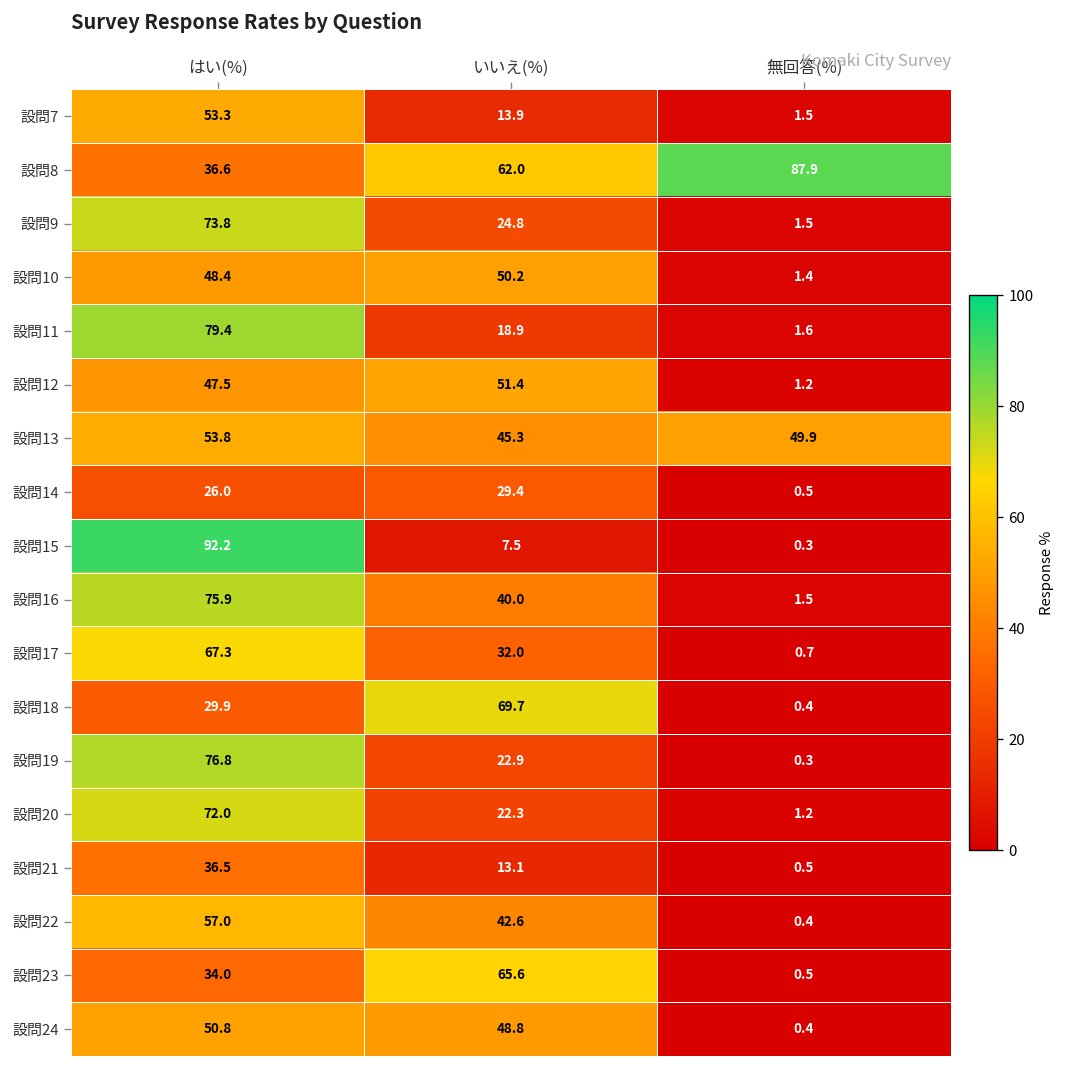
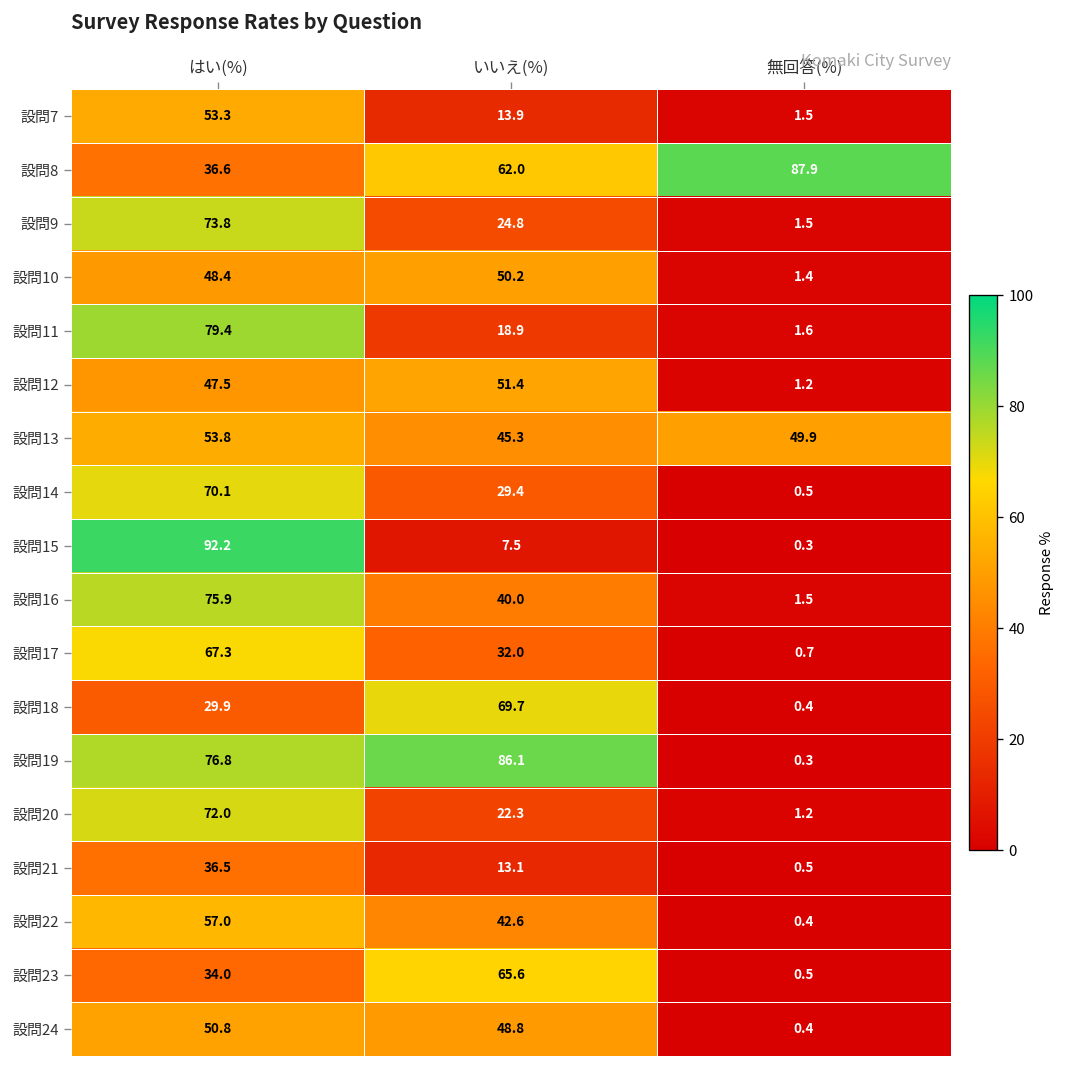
  {
    "設問7": {
      "はい(%)": 53.3,
      "いいえ(%)": 13.9,
      "無回答(%)": 1.5
    },
    "設問8": {
      "はい(%)": 36.6,
      "いいえ(%)": 62.0,
      "無回答(%)": 87.9
    },
    "設問9": {
      "はい(%)": 73.8,
      "いいえ(%)": 24.8,
      "無回答(%)": 1.5
    },
    "設問10": {
      "はい(%)": 48.4,
      "いいえ(%)": 50.2,
      "無回答(%)": 1.4
    },
    "設問11": {
      "はい(%)": 79.4,
      "いいえ(%)": 18.9,
      "無回答(%)": 1.6
    },
    "設問12": {
      "はい(%)": 47.5,
      "いいえ(%)": 51.4,
      "無回答(%)": 1.2
    },
    "設問13": {
      "はい(%)": 53.8,
      "いいえ(%)": 45.3,
      "無回答(%)": 49.9
    },
    "設問14": {
-     "はい(%)": 26.0,
+     "はい(%)": 70.1,
      "いいえ(%)": 29.4,
      "無回答(%)": 0.5
    },
    "設問15": {
      "はい(%)": 92.2,
      "いいえ(%)": 7.5,
      "無回答(%)": 0.3
    },
    "設問16": {
      "はい(%)": 75.9,
      "いいえ(%)": 40.0,
      "無回答(%)": 1.5
    },
    "設問17": {
      "はい(%)": 67.3,
      "いいえ(%)": 32.0,
      "無回答(%)": 0.7
    },
    "設問18": {
      "はい(%)": 29.9,
      "いいえ(%)": 69.7,
      "無回答(%)": 0.4
    },
    "設問19": {
      "はい(%)": 76.8,
-     "いいえ(%)": 22.9,
+     "いいえ(%)": 86.1,
      "無回答(%)": 0.3
    },
    "設問20": {
      "はい(%)": 72.0,
      "いいえ(%)": 22.3,
      "無回答(%)": 1.2
    },
    "設問21": {
      "はい(%)": 36.5,
      "いいえ(%)": 13.1,
      "無回答(%)": 0.5
    },
    "設問22": {
      "はい(%)": 57.0,
      "いいえ(%)": 42.6,
      "無回答(%)": 0.4
    },
    "設問23": {
      "はい(%)": 34.0,
      "いいえ(%)": 65.6,
      "無回答(%)": 0.5
    },
    "設問24": {
      "はい(%)": 50.8,
      "いいえ(%)": 48.8,
      "無回答(%)": 0.4
    }
  }
